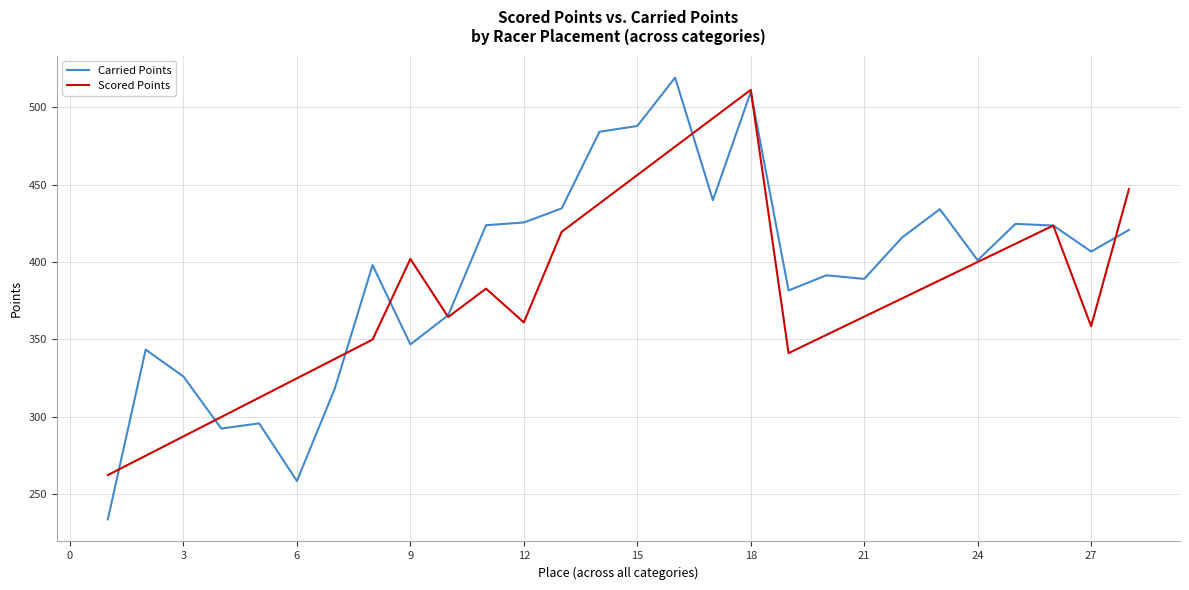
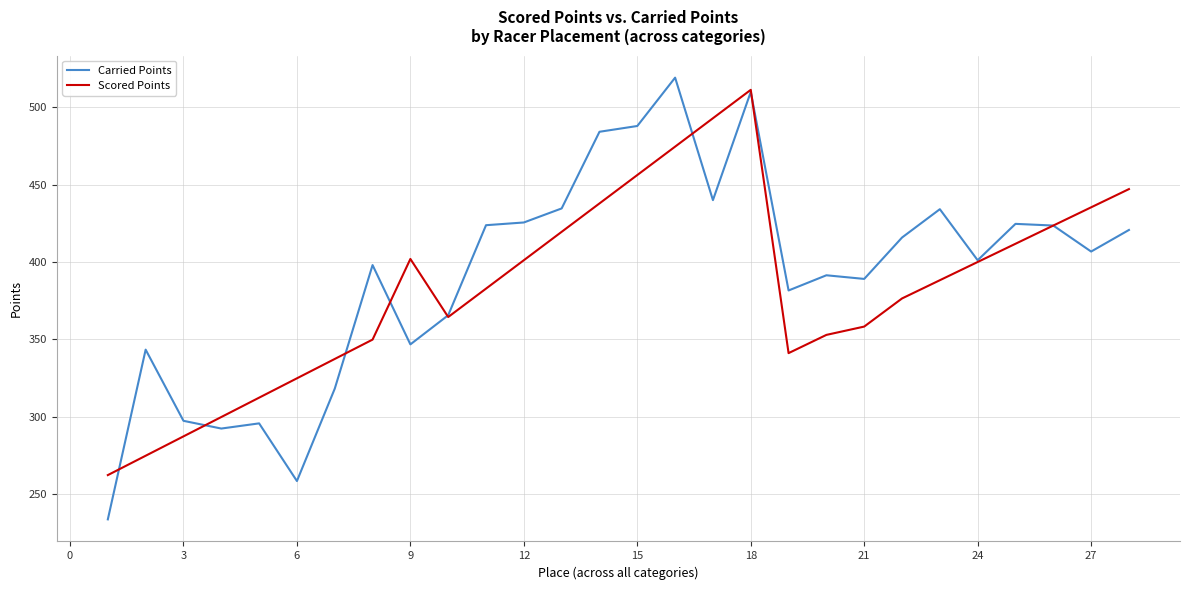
  {
    "Carried Points": {
-     "3": 326,
+     "3": 297,
      "6": 259,
      "9": 347,
      "12": 426,
      "15": 488,
      "21": 389,
      "27": 407
    },
    "Scored Points": {
      "3": 287,
      "6": 325,
      "9": 402,
-     "12": 361,
+     "12": 401,
      "15": 456,
-     "21": 365,
-     "27": 359
+     "21": 358,
+     "27": 435
    }
  }
